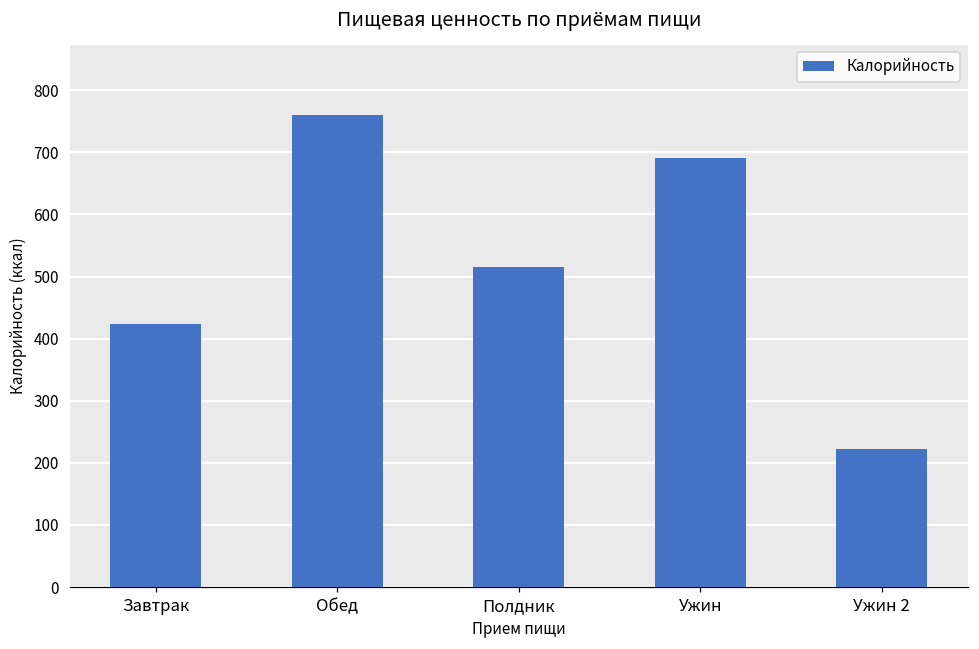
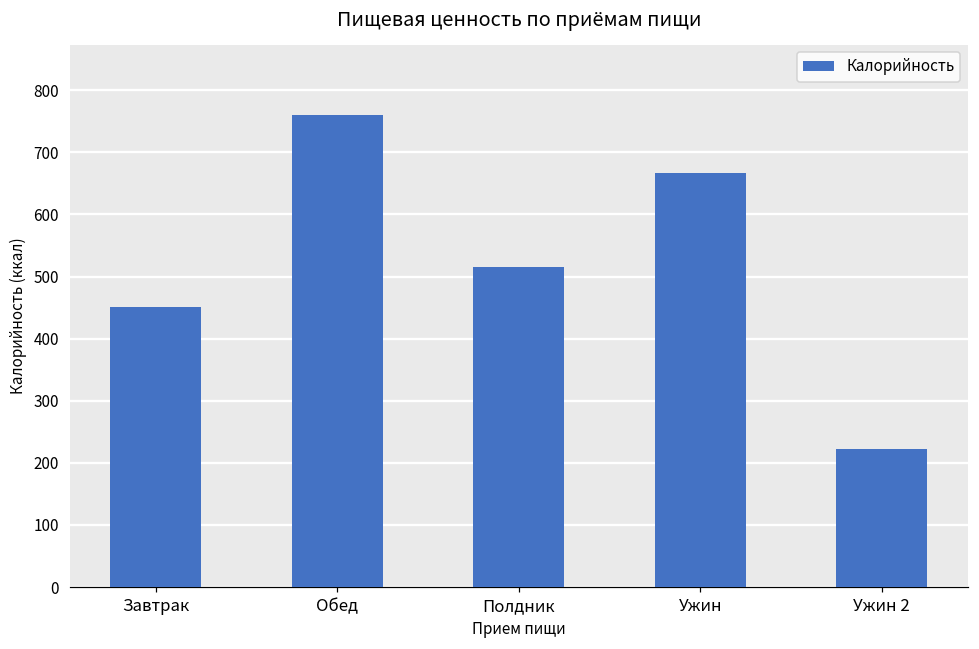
  {
-   "Завтрак": 420,
+   "Завтрак": 450,
    "Обед": 760,
    "Полдник": 510,
-   "Ужин": 690,
+   "Ужин": 670,
    "Ужин 2": 220
  }
